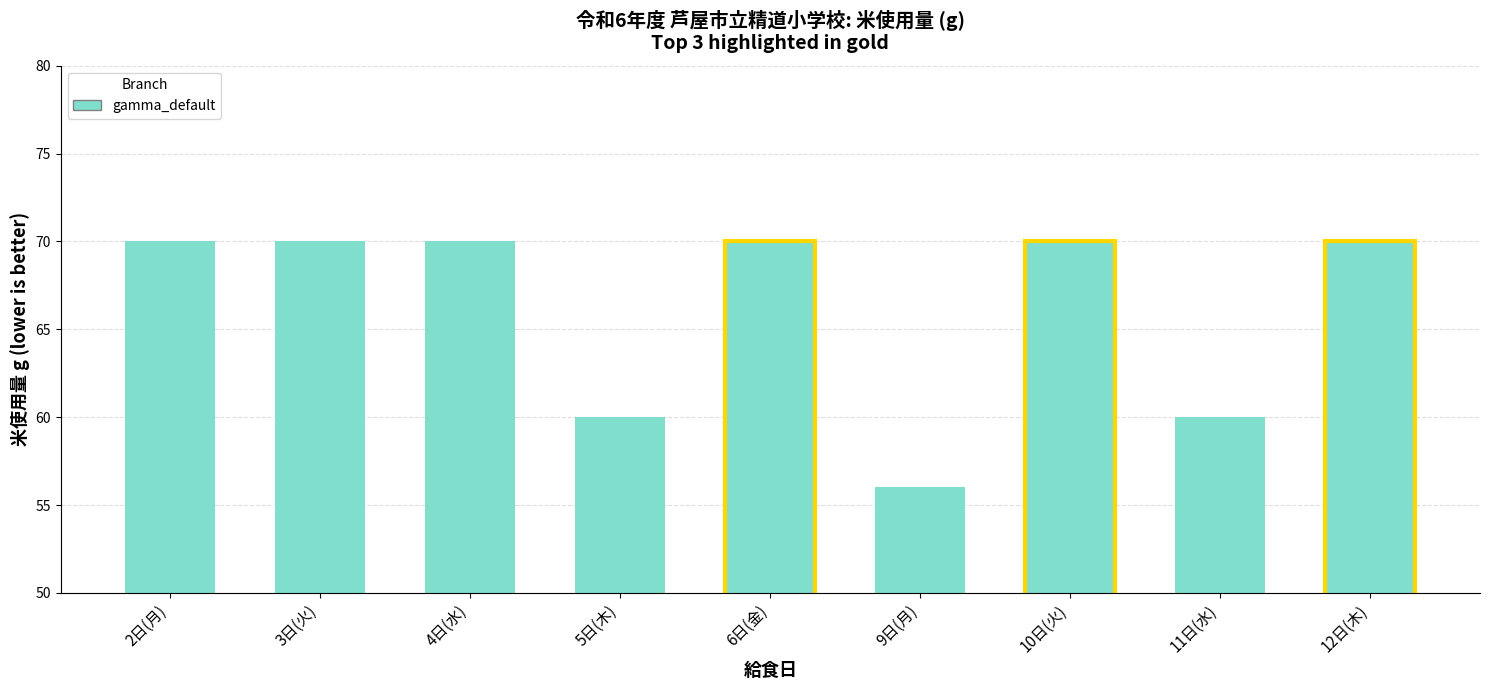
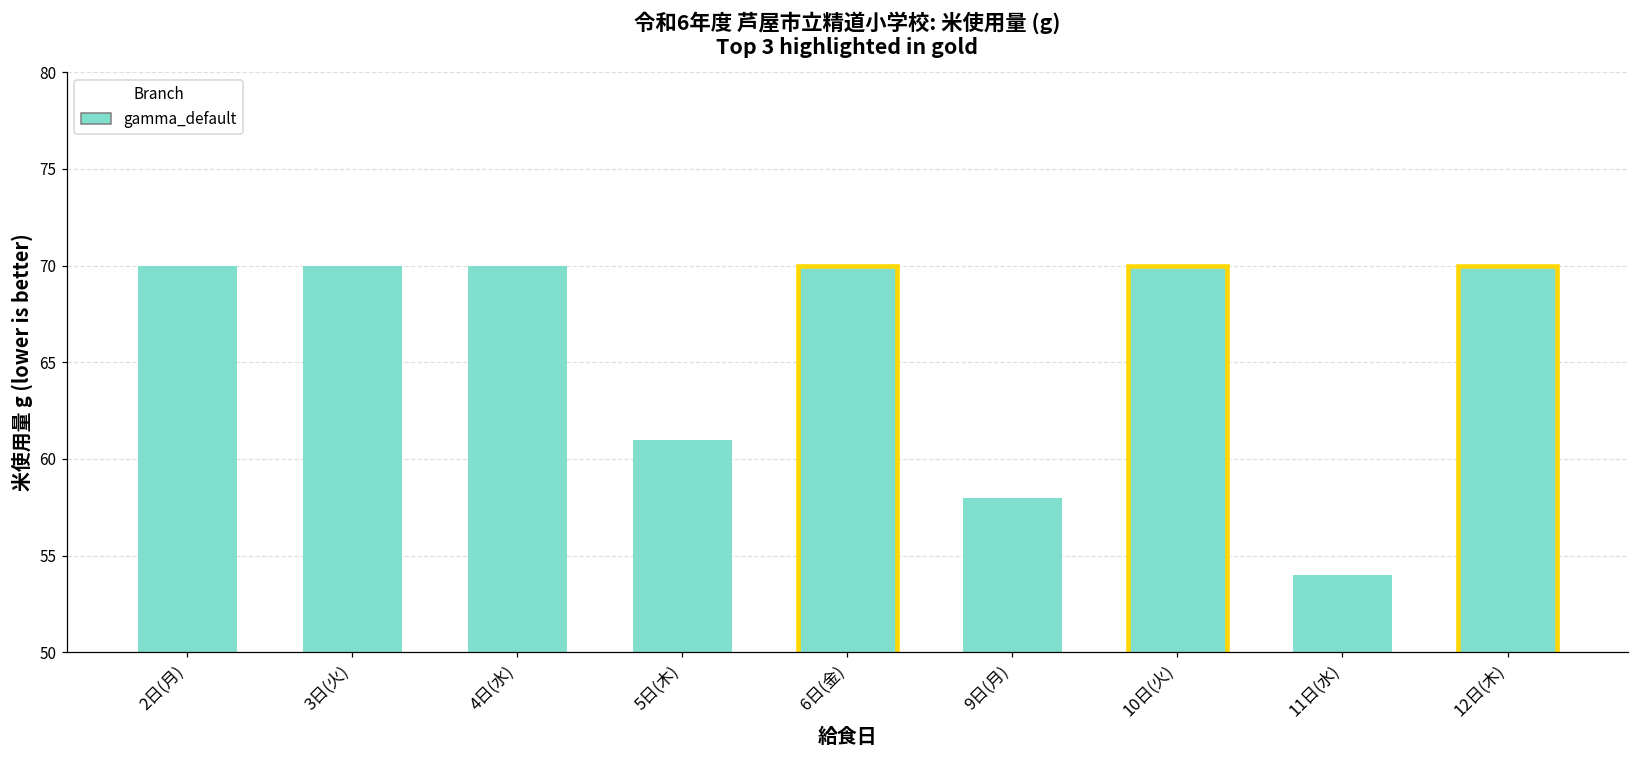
  {
    "2日(月)": 70,
    "3日(火)": 70,
    "4日(水)": 70,
-   "5日(木)": 60,
+   "5日(木)": 61,
    "6日(金)": 70,
-   "9日(月)": 56,
+   "9日(月)": 58,
    "10日(火)": 70,
-   "11日(水)": 60,
+   "11日(水)": 54,
    "12日(木)": 70
  }
